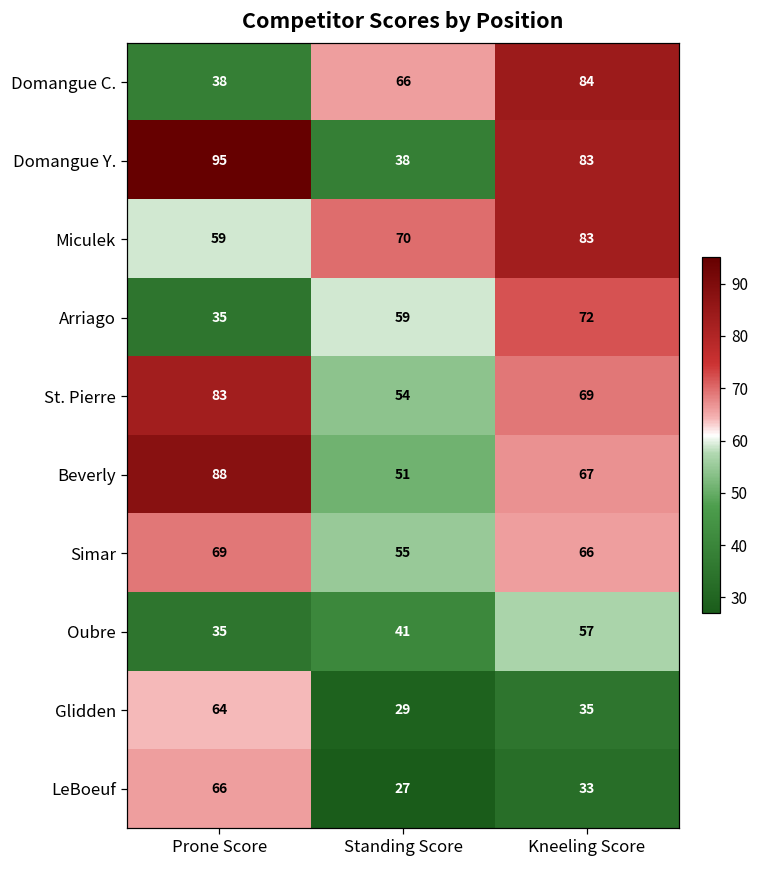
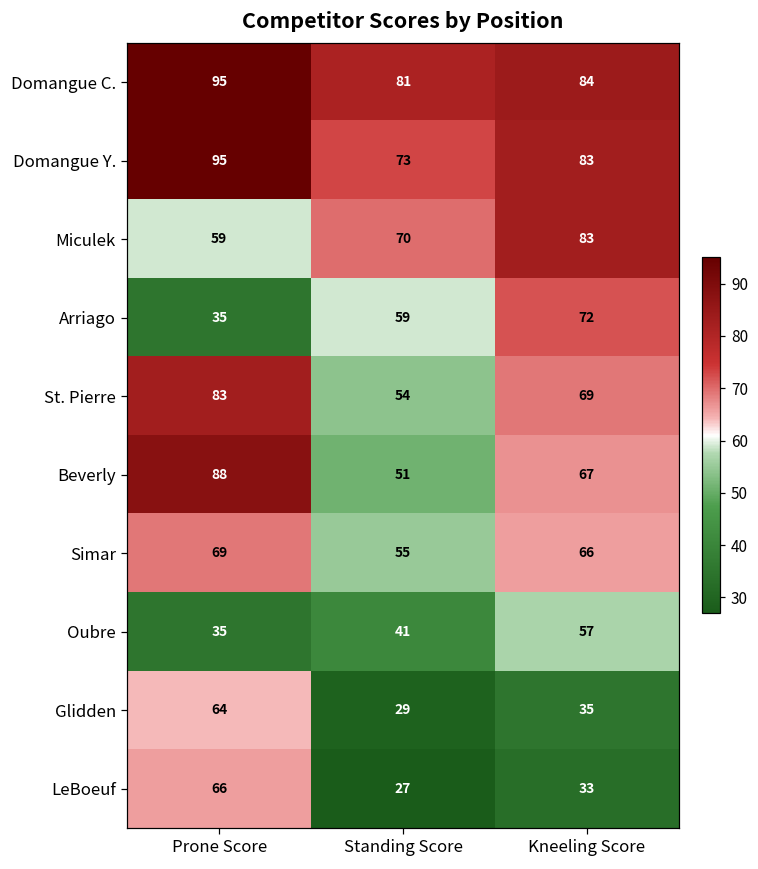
  {
    "Domangue C.": {
-     "Prone Score": 38,
-     "Standing Score": 66,
+     "Prone Score": 95,
+     "Standing Score": 81,
      "Kneeling Score": 84
    },
    "Domangue Y.": {
      "Prone Score": 95,
-     "Standing Score": 38,
+     "Standing Score": 73,
      "Kneeling Score": 83
    },
    "Miculek": {
      "Prone Score": 59,
      "Standing Score": 70,
      "Kneeling Score": 83
    },
    "Arriago": {
      "Prone Score": 35,
      "Standing Score": 59,
      "Kneeling Score": 72
    },
    "St. Pierre": {
      "Prone Score": 83,
      "Standing Score": 54,
      "Kneeling Score": 69
    },
    "Beverly": {
      "Prone Score": 88,
      "Standing Score": 51,
      "Kneeling Score": 67
    },
    "Simar": {
      "Prone Score": 69,
      "Standing Score": 55,
      "Kneeling Score": 66
    },
    "Oubre": {
      "Prone Score": 35,
      "Standing Score": 41,
      "Kneeling Score": 57
    },
    "Glidden": {
      "Prone Score": 64,
      "Standing Score": 29,
      "Kneeling Score": 35
    },
    "LeBoeuf": {
      "Prone Score": 66,
      "Standing Score": 27,
      "Kneeling Score": 33
    }
  }
